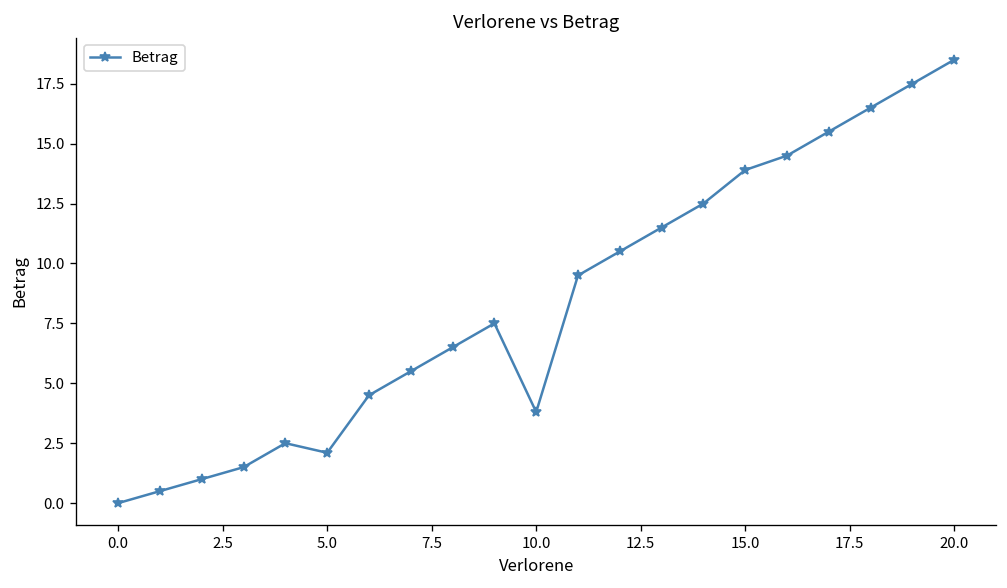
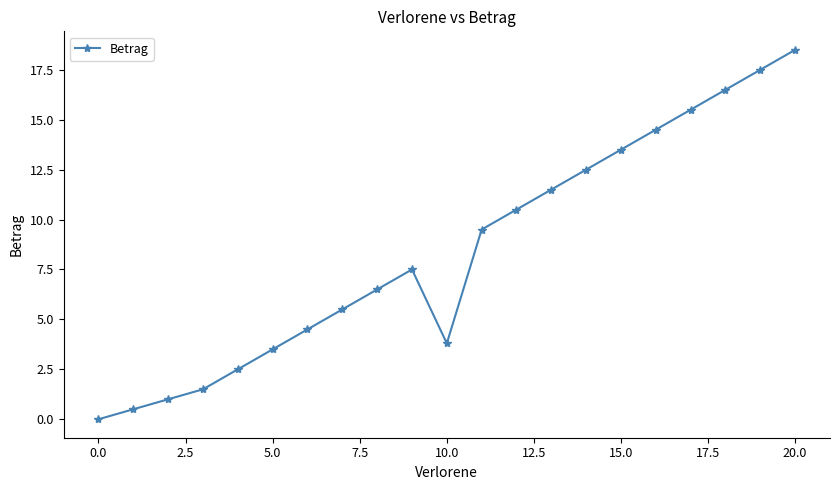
  {
    "0.0": 0.0,
-   "5.0": 2.1,
+   "5.0": 3.5,
    "10.0": 3.8,
-   "15.0": 13.9,
+   "15.0": 13.5,
    "20.0": 18.5
  }
